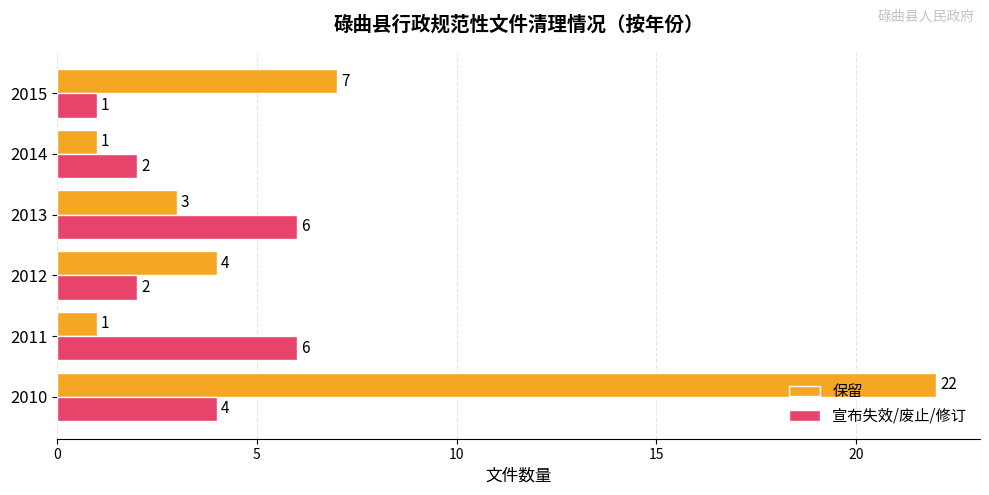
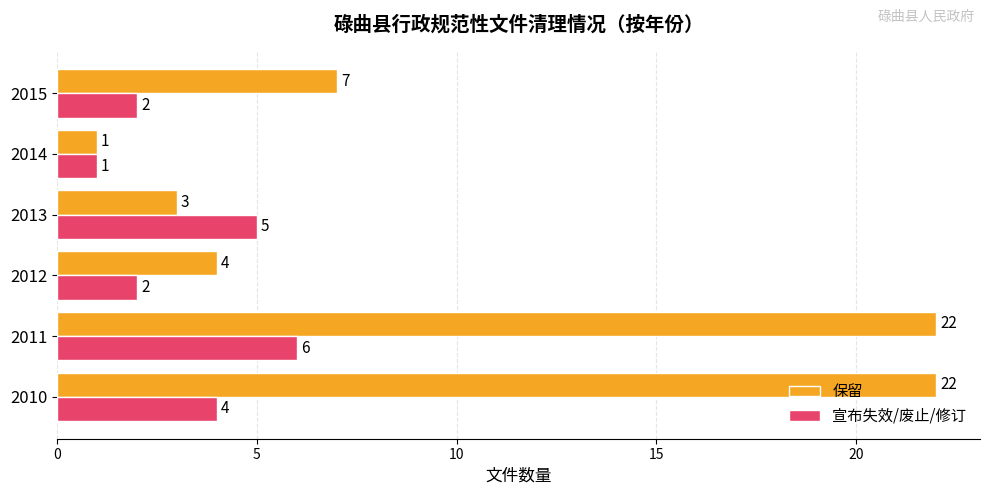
  {
    "保留": {
      "2015": 7,
      "2014": 1,
      "2013": 3,
      "2012": 4,
-     "2011": 1,
+     "2011": 22,
      "2010": 22
    },
    "宣布失效/废止/修订": {
-     "2015": 1,
-     "2014": 2,
-     "2013": 6,
+     "2015": 2,
+     "2014": 1,
+     "2013": 5,
      "2012": 2,
      "2011": 6,
      "2010": 4
    }
  }
